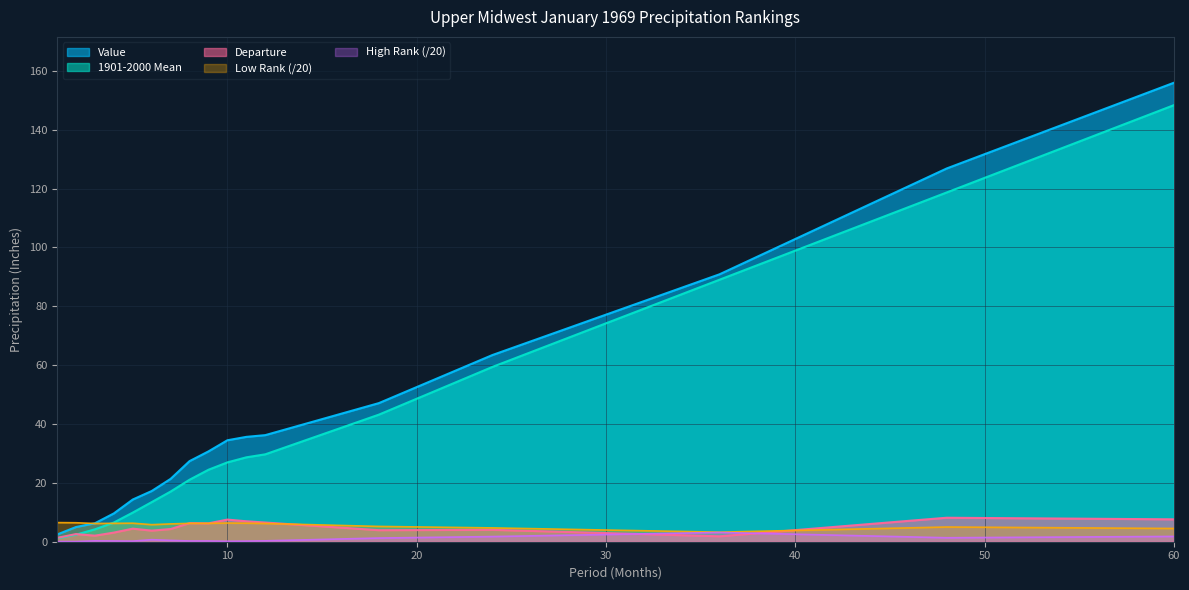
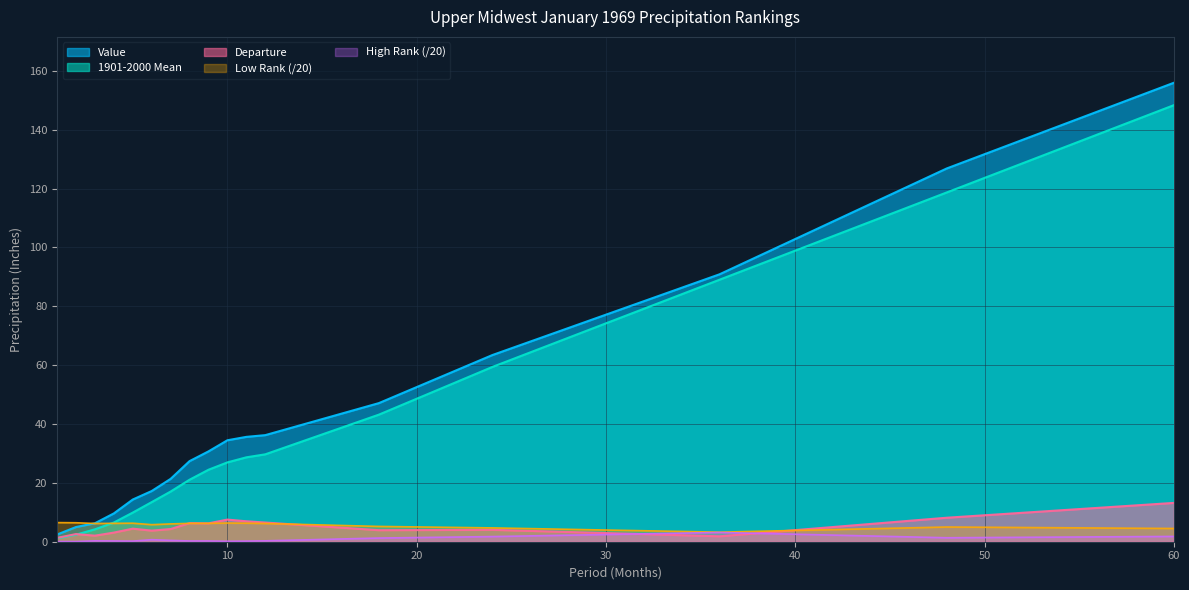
  {
    "Departure": {
      "10": 8,
-     "60": 8
+     "60": 13
    },
    "Low Rank (/20)": {
      "10": 6,
      "60": 5
    },
    "High Rank (/20)": {
      "10": 0,
      "60": 2
    }
  }
